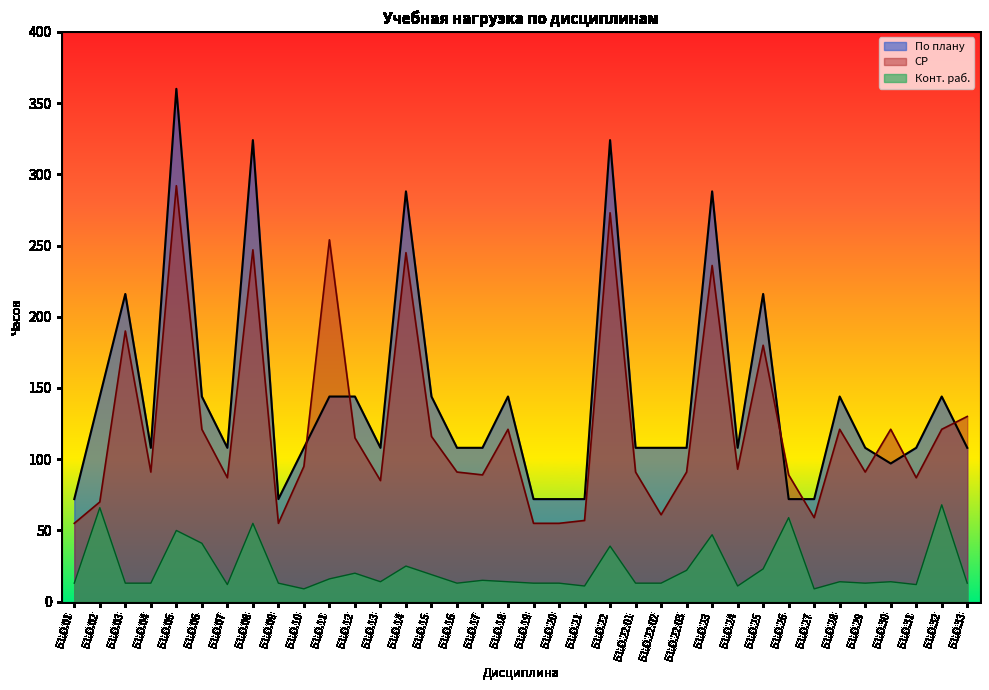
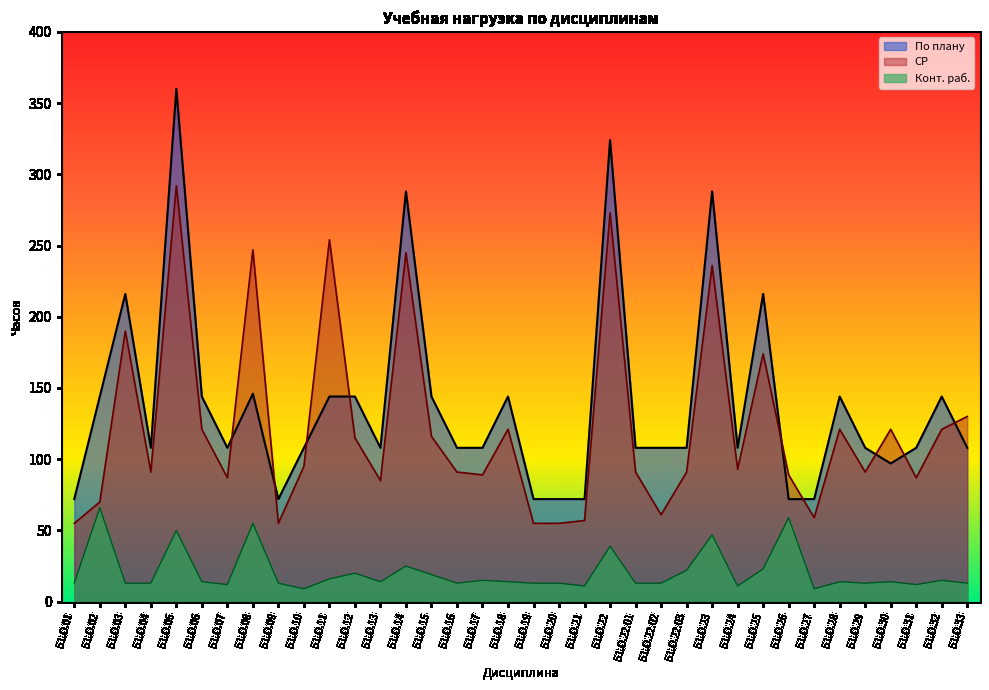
  {
    "По плану": {
      "Б1.О.01": 72,
      "Б1.О.02": 144,
      "Б1.О.03": 216,
      "Б1.О.04": 108,
      "Б1.О.05": 360,
      "Б1.О.06": 144,
      "Б1.О.07": 108,
-     "Б1.О.08": 324,
+     "Б1.О.08": 146,
      "Б1.О.09": 72,
      "Б1.О.10": 108,
      "Б1.О.11": 144,
      "Б1.О.12": 144,
      "Б1.О.13": 108,
      "Б1.О.14": 288,
      "Б1.О.15": 144,
      "Б1.О.16": 108,
      "Б1.О.17": 108,
      "Б1.О.18": 144,
      "Б1.О.19": 72,
      "Б1.О.20": 72,
      "Б1.О.21": 72,
      "Б1.О.22": 324,
      "Б1.О.22.01": 108,
      "Б1.О.22.02": 108,
      "Б1.О.22.03": 108,
      "Б1.О.23": 288,
      "Б1.О.24": 108,
      "Б1.О.25": 216,
      "Б1.О.26": 72,
      "Б1.О.27": 72,
      "Б1.О.28": 144,
      "Б1.О.29": 108,
      "Б1.О.30": 97,
      "Б1.О.31": 108,
      "Б1.О.32": 144,
      "Б1.О.33": 108
    },
    "СР": {
      "Б1.О.01": 55,
      "Б1.О.02": 70,
      "Б1.О.03": 190,
      "Б1.О.04": 91,
      "Б1.О.05": 292,
      "Б1.О.06": 121,
      "Б1.О.07": 87,
      "Б1.О.08": 247,
      "Б1.О.09": 55,
      "Б1.О.10": 95,
      "Б1.О.11": 254,
      "Б1.О.12": 115,
      "Б1.О.13": 85,
      "Б1.О.14": 245,
      "Б1.О.15": 116,
      "Б1.О.16": 91,
      "Б1.О.17": 89,
      "Б1.О.18": 121,
      "Б1.О.19": 55,
      "Б1.О.20": 55,
      "Б1.О.21": 57,
      "Б1.О.22": 273,
      "Б1.О.22.01": 91,
      "Б1.О.22.02": 61,
      "Б1.О.22.03": 91,
      "Б1.О.23": 236,
      "Б1.О.24": 93,
-     "Б1.О.25": 180,
+     "Б1.О.25": 174,
      "Б1.О.26": 89,
      "Б1.О.27": 59,
      "Б1.О.28": 121,
      "Б1.О.29": 91,
      "Б1.О.30": 121,
      "Б1.О.31": 87,
      "Б1.О.32": 121,
      "Б1.О.33": 130
    },
    "Конт. раб.": {
      "Б1.О.01": 13,
      "Б1.О.02": 66,
      "Б1.О.03": 13,
      "Б1.О.04": 13,
      "Б1.О.05": 50,
-     "Б1.О.06": 41,
+     "Б1.О.06": 14,
      "Б1.О.07": 12,
      "Б1.О.08": 55,
      "Б1.О.09": 13,
      "Б1.О.10": 9,
      "Б1.О.11": 16,
      "Б1.О.12": 20,
      "Б1.О.13": 14,
      "Б1.О.14": 25,
      "Б1.О.15": 19,
      "Б1.О.16": 13,
      "Б1.О.17": 15,
      "Б1.О.18": 14,
      "Б1.О.19": 13,
      "Б1.О.20": 13,
      "Б1.О.21": 11,
      "Б1.О.22": 39,
      "Б1.О.22.01": 13,
      "Б1.О.22.02": 13,
      "Б1.О.22.03": 22,
      "Б1.О.23": 47,
      "Б1.О.24": 11,
      "Б1.О.25": 23,
      "Б1.О.26": 59,
      "Б1.О.27": 9,
      "Б1.О.28": 14,
      "Б1.О.29": 13,
      "Б1.О.30": 14,
      "Б1.О.31": 12,
-     "Б1.О.32": 68,
+     "Б1.О.32": 15,
      "Б1.О.33": 13
    }
  }
